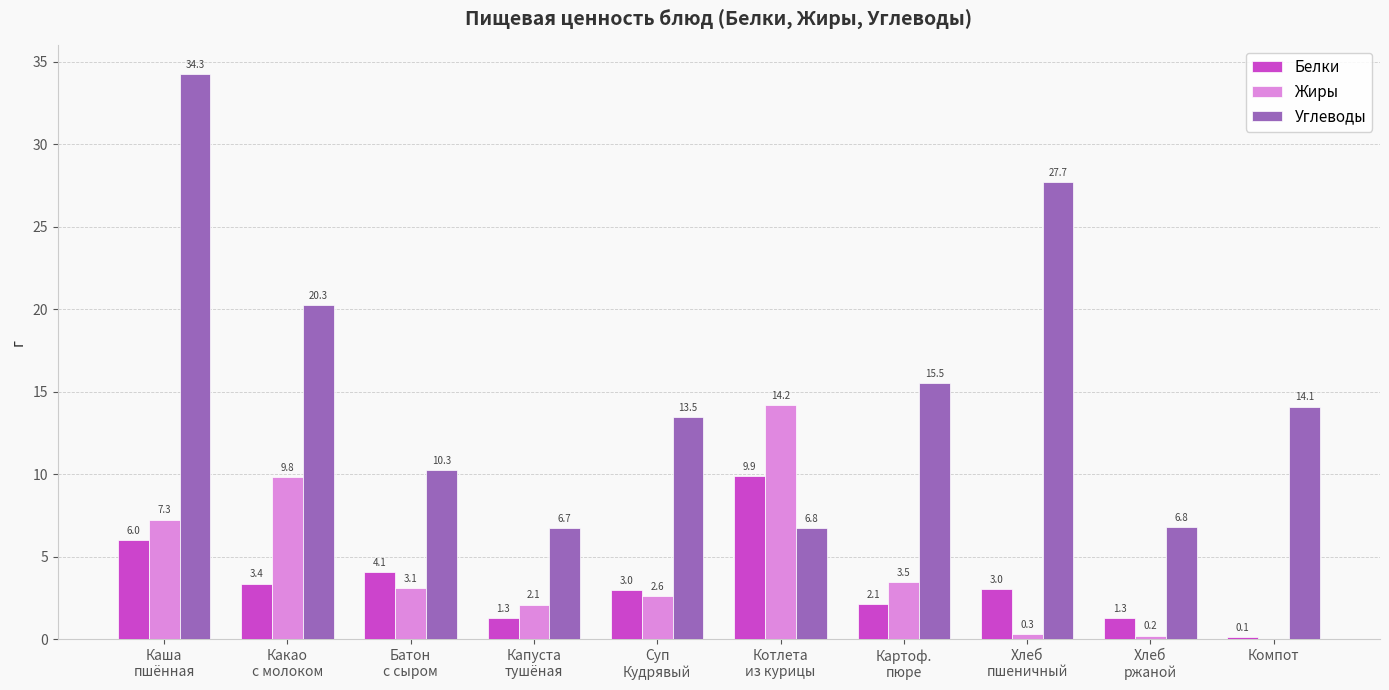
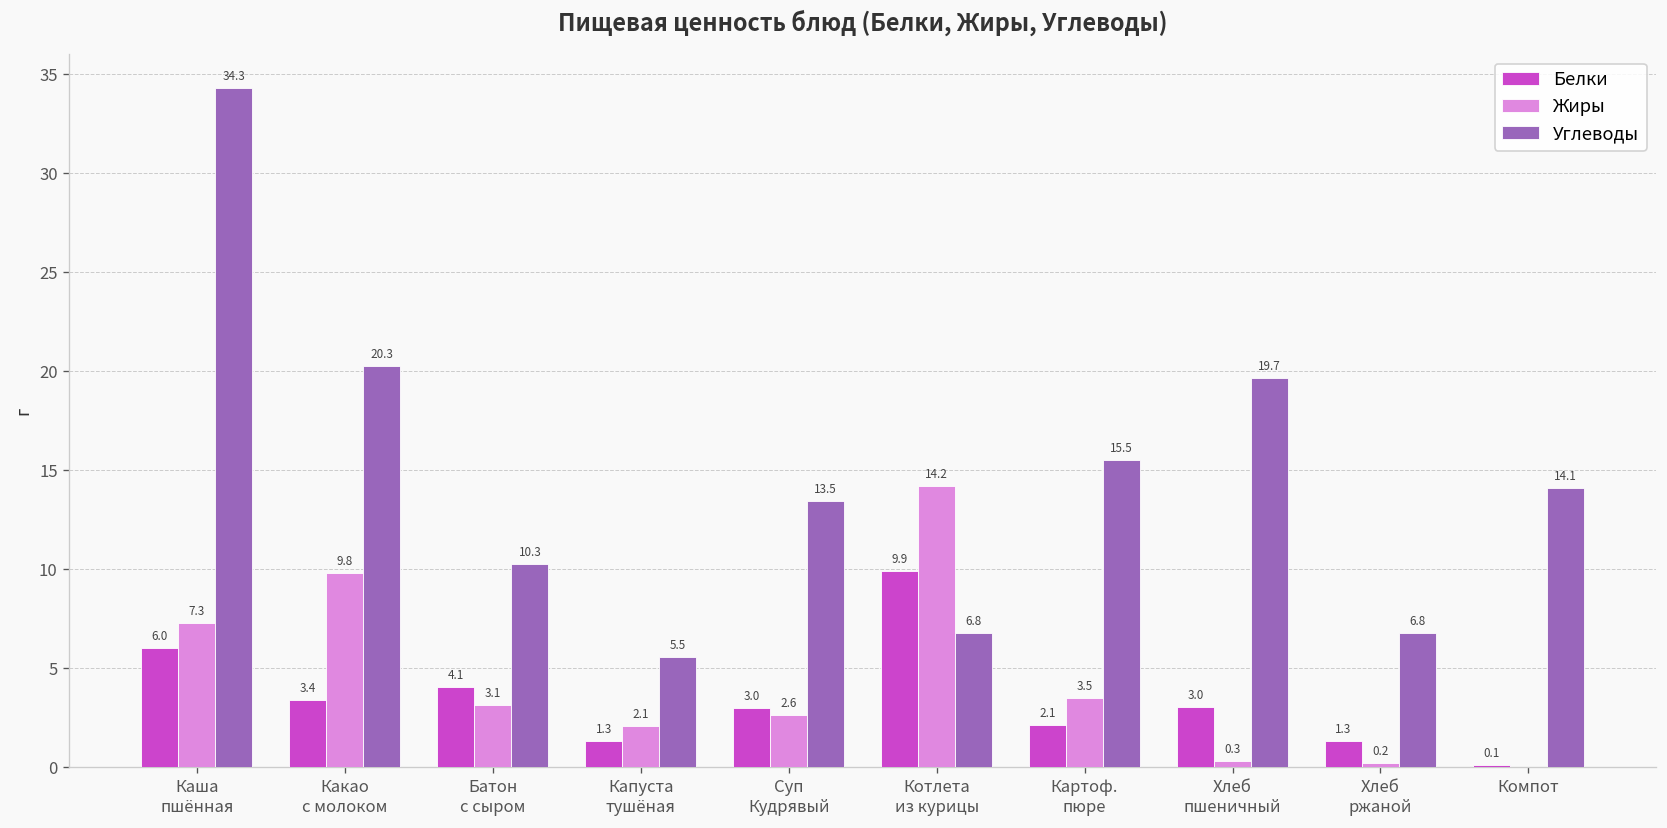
  {
    "Белки": {
      "Каша пшённая": 6.0,
      "Какао с молоком": 3.4,
      "Батон с сыром": 4.1,
      "Капуста тушёная": 1.3,
      "Суп Кудрявый": 3.0,
      "Котлета из курицы": 9.9,
      "Картоф. пюре": 2.1,
      "Хлеб пшеничный": 3.0,
      "Хлеб ржаной": 1.3,
      "Компот": 0.1
    },
    "Жиры": {
      "Каша пшённая": 7.3,
      "Какао с молоком": 9.8,
      "Батон с сыром": 3.1,
      "Капуста тушёная": 2.1,
      "Суп Кудрявый": 2.6,
      "Котлета из курицы": 14.2,
      "Картоф. пюре": 3.5,
      "Хлеб пшеничный": 0.3,
      "Хлеб ржаной": 0.2
    },
    "Углеводы": {
      "Каша пшённая": 34.3,
      "Какао с молоком": 20.3,
      "Батон с сыром": 10.3,
-     "Капуста тушёная": 6.7,
+     "Капуста тушёная": 5.5,
      "Суп Кудрявый": 13.5,
      "Котлета из курицы": 6.8,
      "Картоф. пюре": 15.5,
-     "Хлеб пшеничный": 27.7,
+     "Хлеб пшеничный": 19.7,
      "Хлеб ржаной": 6.8,
      "Компот": 14.1
    }
  }
